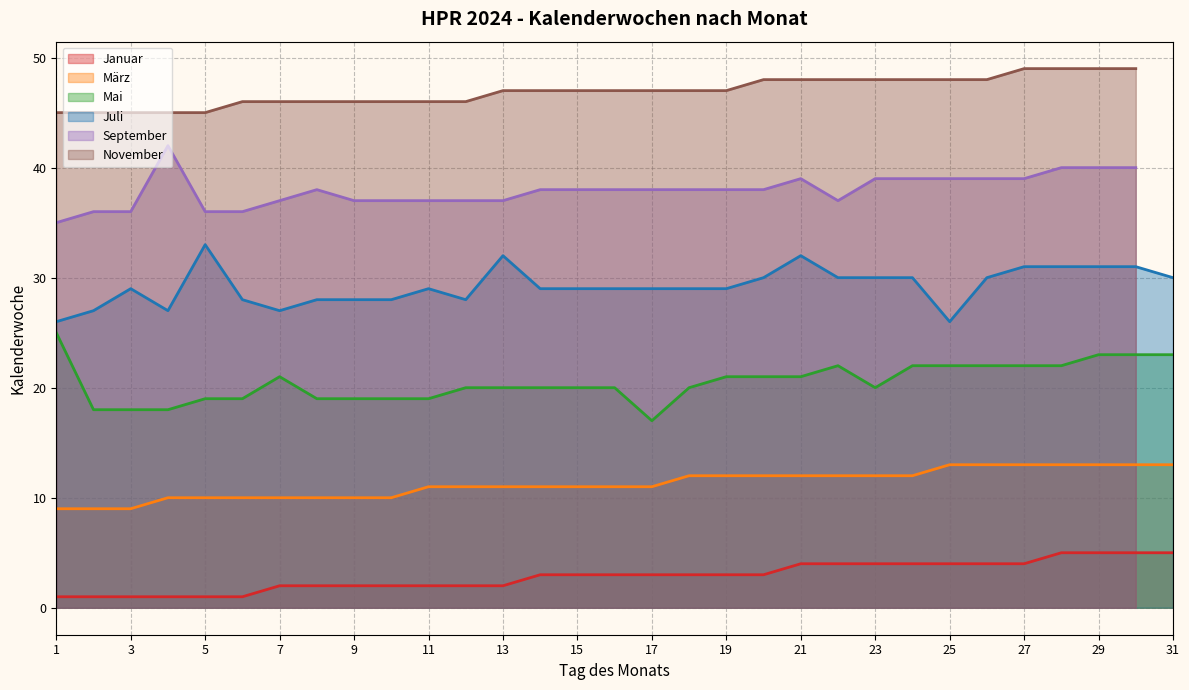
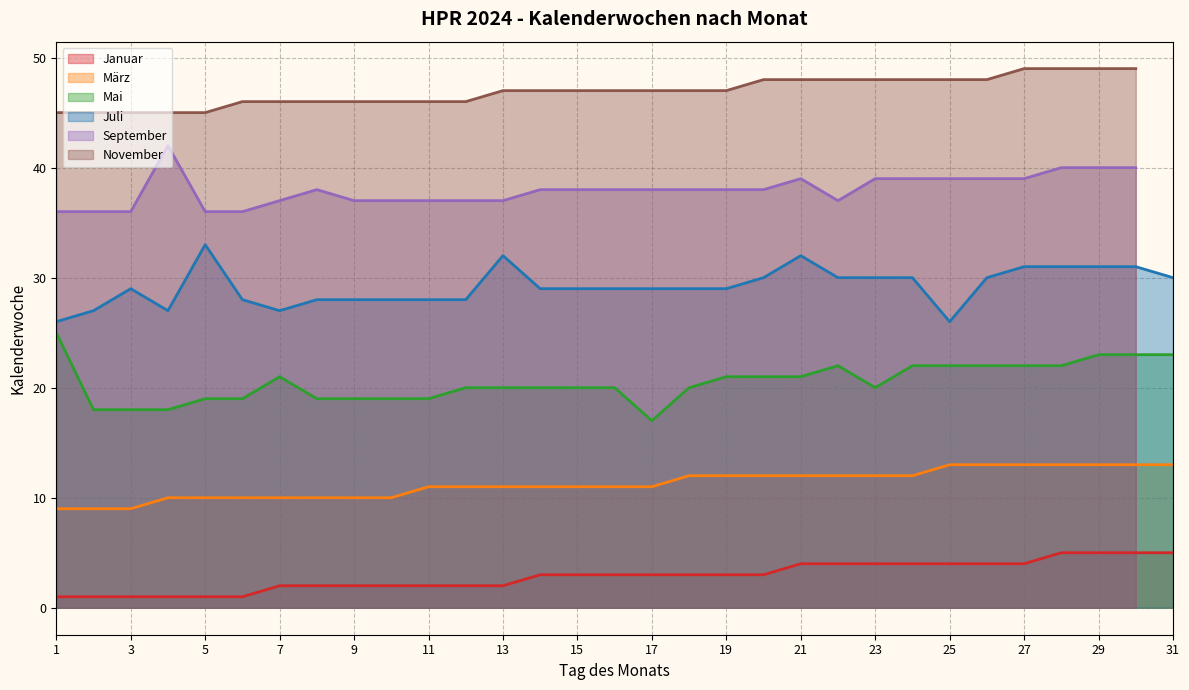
  {
    "Mai": {
      "1": 25,
      "3": 18,
      "5": 19,
      "7": 21,
      "9": 19,
      "11": 19,
      "13": 20,
      "15": 20,
      "17": 17,
      "19": 21,
      "21": 21,
      "23": 20,
      "25": 22,
      "27": 22,
      "29": 23,
      "31": 23
    },
    "Juli": {
      "1": 26,
      "3": 29,
      "5": 33,
      "7": 27,
      "9": 28,
-     "11": 29,
+     "11": 28,
      "13": 32,
      "15": 29,
      "17": 29,
      "19": 29,
      "21": 32,
      "23": 30,
      "25": 26,
      "27": 31,
      "29": 31,
      "31": 30
    },
    "September": {
-     "1": 35,
+     "1": 36,
      "3": 36,
      "5": 36,
      "7": 37,
      "9": 37,
      "11": 37,
      "13": 37,
      "15": 38,
      "17": 38,
      "19": 38,
      "21": 39,
      "23": 39,
      "25": 39,
      "27": 39,
      "29": 40
    }
  }
